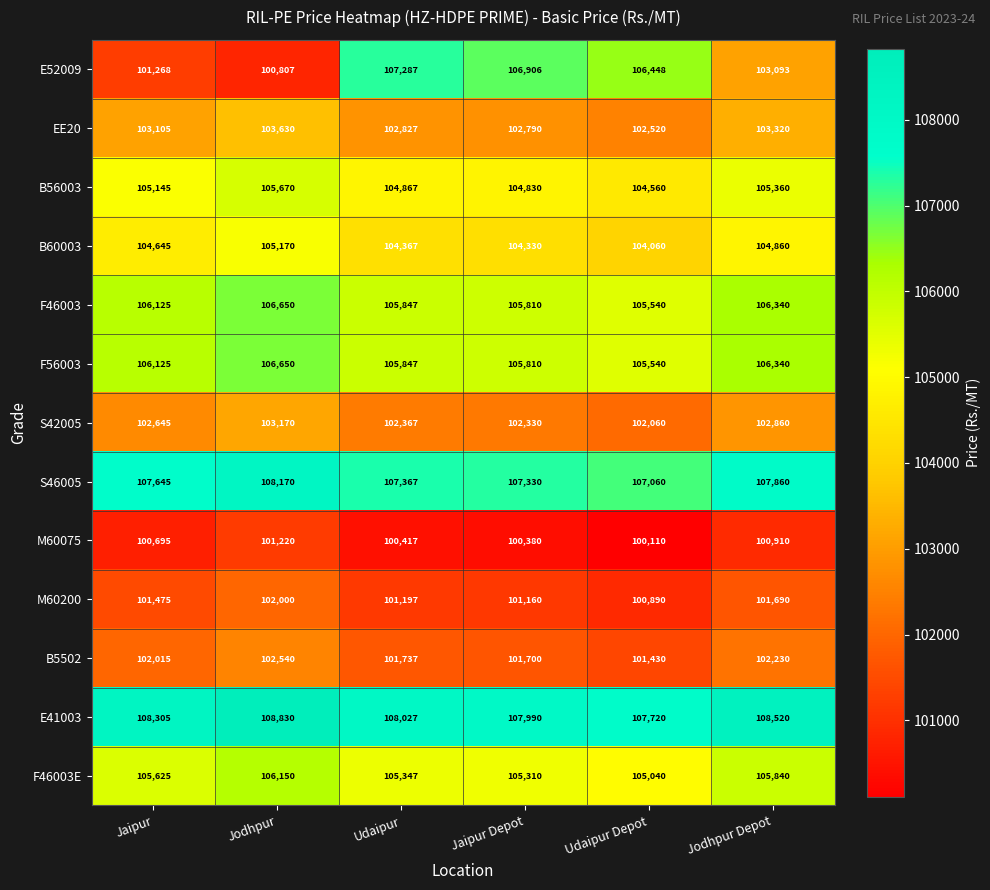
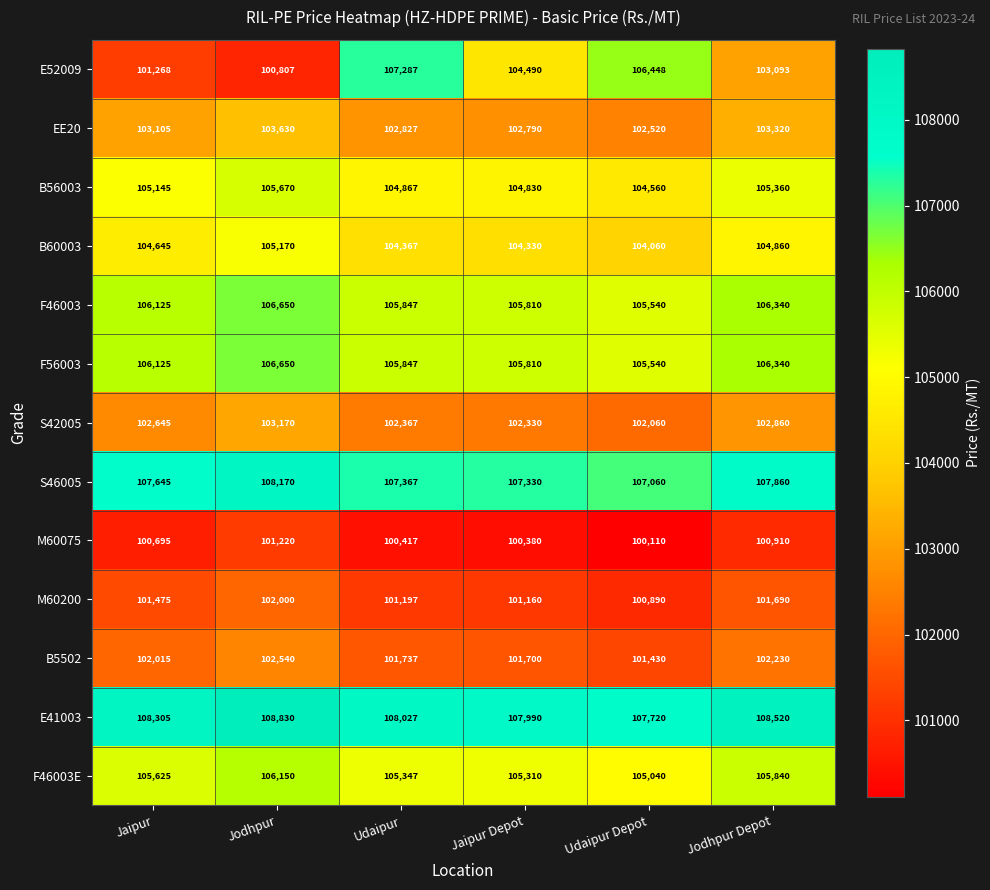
  {
    "E52009": {
      "Jaipur": "101,268",
      "Jodhpur": "100,807",
      "Udaipur": "107,287",
-     "Jaipur Depot": "106,906",
+     "Jaipur Depot": "104,490",
      "Udaipur Depot": "106,448",
      "Jodhpur Depot": "103,093"
    },
    "EE20": {
      "Jaipur": "103,105",
      "Jodhpur": "103,630",
      "Udaipur": "102,827",
      "Jaipur Depot": "102,790",
      "Udaipur Depot": "102,520",
      "Jodhpur Depot": "103,320"
    },
    "B56003": {
      "Jaipur": "105,145",
      "Jodhpur": "105,670",
      "Udaipur": "104,867",
      "Jaipur Depot": "104,830",
      "Udaipur Depot": "104,560",
      "Jodhpur Depot": "105,360"
    },
    "B60003": {
      "Jaipur": "104,645",
      "Jodhpur": "105,170",
      "Udaipur": "104,367",
      "Jaipur Depot": "104,330",
      "Udaipur Depot": "104,060",
      "Jodhpur Depot": "104,860"
    },
    "F46003": {
      "Jaipur": "106,125",
      "Jodhpur": "106,650",
      "Udaipur": "105,847",
      "Jaipur Depot": "105,810",
      "Udaipur Depot": "105,540",
      "Jodhpur Depot": "106,340"
    },
    "F56003": {
      "Jaipur": "106,125",
      "Jodhpur": "106,650",
      "Udaipur": "105,847",
      "Jaipur Depot": "105,810",
      "Udaipur Depot": "105,540",
      "Jodhpur Depot": "106,340"
    },
    "S42005": {
      "Jaipur": "102,645",
      "Jodhpur": "103,170",
      "Udaipur": "102,367",
      "Jaipur Depot": "102,330",
      "Udaipur Depot": "102,060",
      "Jodhpur Depot": "102,860"
    },
    "S46005": {
      "Jaipur": "107,645",
      "Jodhpur": "108,170",
      "Udaipur": "107,367",
      "Jaipur Depot": "107,330",
      "Udaipur Depot": "107,060",
      "Jodhpur Depot": "107,860"
    },
    "M60075": {
      "Jaipur": "100,695",
      "Jodhpur": "101,220",
      "Udaipur": "100,417",
      "Jaipur Depot": "100,380",
      "Udaipur Depot": "100,110",
      "Jodhpur Depot": "100,910"
    },
    "M60200": {
      "Jaipur": "101,475",
      "Jodhpur": "102,000",
      "Udaipur": "101,197",
      "Jaipur Depot": "101,160",
      "Udaipur Depot": "100,890",
      "Jodhpur Depot": "101,690"
    },
    "B5502": {
      "Jaipur": "102,015",
      "Jodhpur": "102,540",
      "Udaipur": "101,737",
      "Jaipur Depot": "101,700",
      "Udaipur Depot": "101,430",
      "Jodhpur Depot": "102,230"
    },
    "E41003": {
      "Jaipur": "108,305",
      "Jodhpur": "108,830",
      "Udaipur": "108,027",
      "Jaipur Depot": "107,990",
      "Udaipur Depot": "107,720",
      "Jodhpur Depot": "108,520"
    },
    "F46003E": {
      "Jaipur": "105,625",
      "Jodhpur": "106,150",
      "Udaipur": "105,347",
      "Jaipur Depot": "105,310",
      "Udaipur Depot": "105,040",
      "Jodhpur Depot": "105,840"
    }
  }
